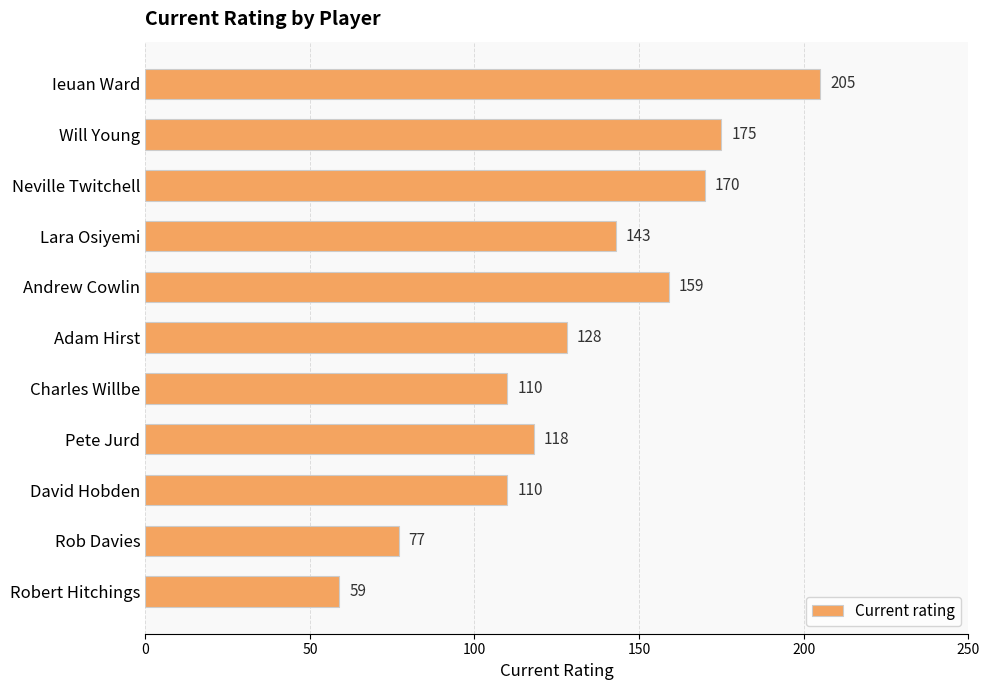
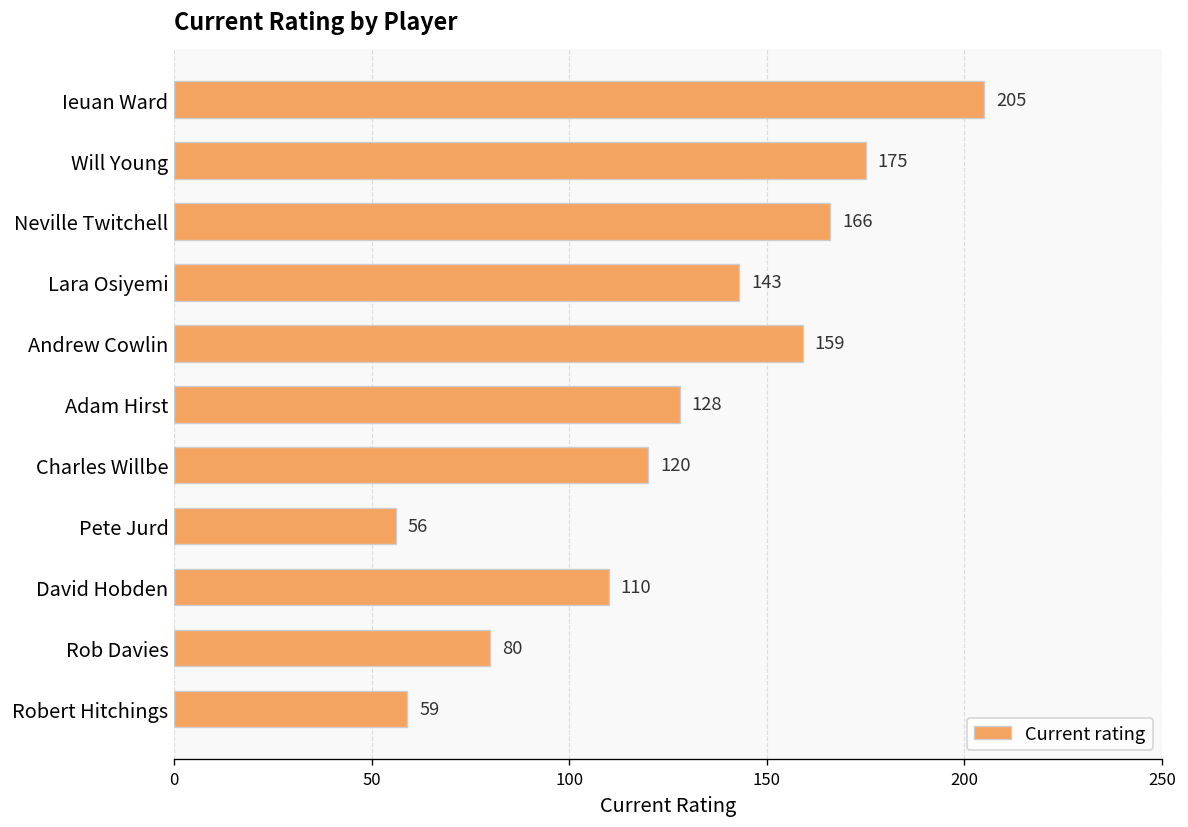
  {
    "Ieuan Ward": 205,
    "Will Young": 175,
-   "Neville Twitchell": 170,
+   "Neville Twitchell": 166,
    "Lara Osiyemi": 143,
    "Andrew Cowlin": 159,
    "Adam Hirst": 128,
-   "Charles Willbe": 110,
-   "Pete Jurd": 118,
+   "Charles Willbe": 120,
+   "Pete Jurd": 56,
    "David Hobden": 110,
-   "Rob Davies": 77,
+   "Rob Davies": 80,
    "Robert Hitchings": 59
  }
